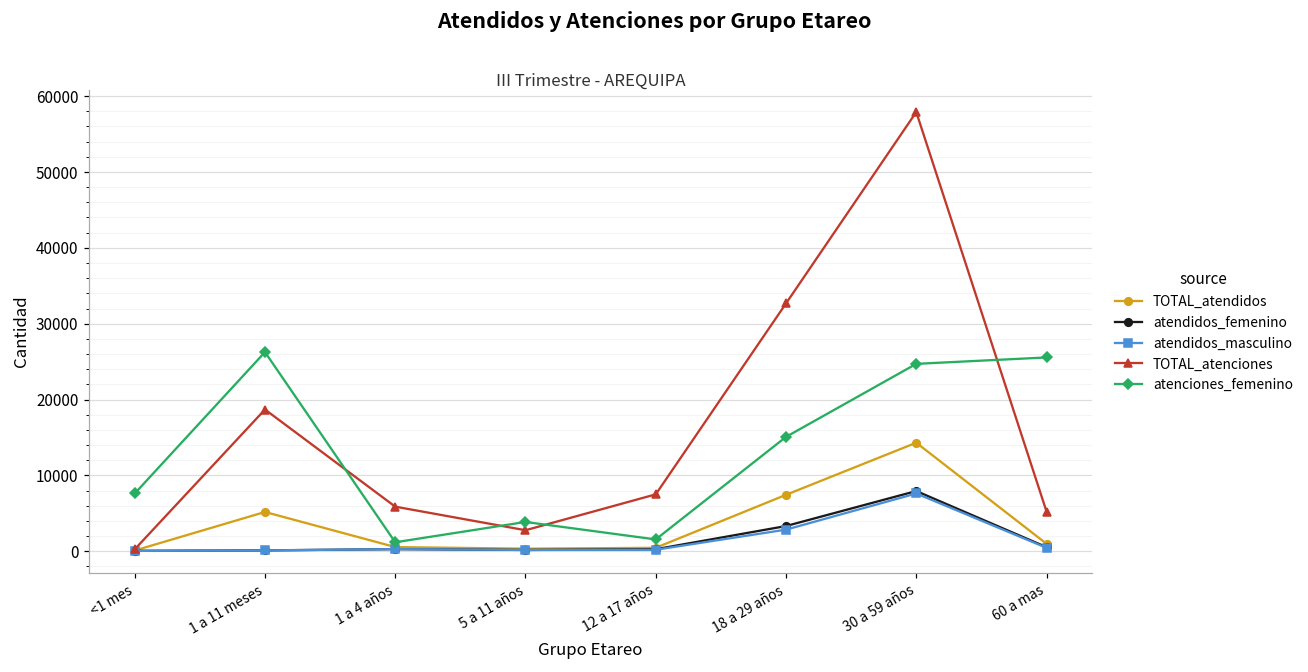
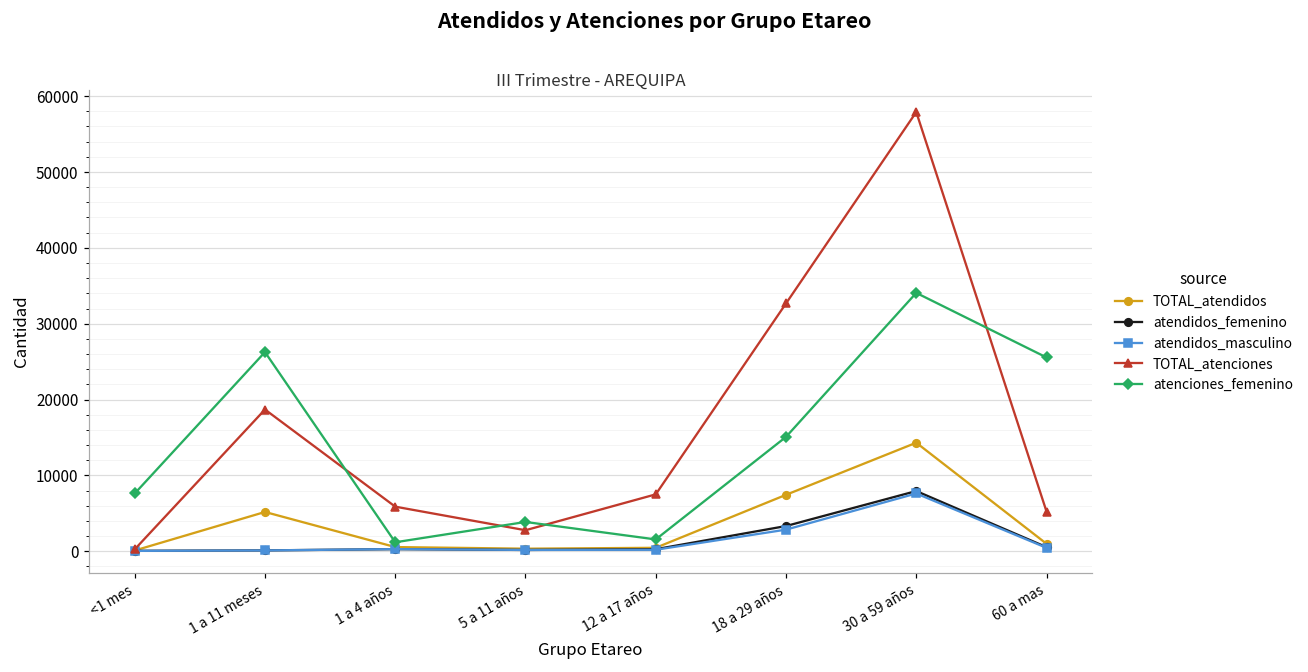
  {
    "TOTAL_atendidos": {
      "1 a 11 meses": 5000,
      "18 a 29 años": 7000,
      "30 a 59 años": 14000,
      "60 a mas": 1000
    },
    "atendidos_femenino": {
      "18 a 29 años": 3000
    },
    "atendidos_masculino": {
      "18 a 29 años": 3000
    },
    "TOTAL_atenciones": {
      "1 a 11 meses": 19000,
      "1 a 4 años": 6000,
      "5 a 11 años": 3000,
      "12 a 17 años": 7000,
      "18 a 29 años": 33000,
      "30 a 59 años": 58000,
      "60 a mas": 5000
    },
    "atenciones_femenino": {
      "<1 mes": 8000,
      "1 a 11 meses": 26000,
      "1 a 4 años": 1000,
      "5 a 11 años": 4000,
      "12 a 17 años": 2000,
      "18 a 29 años": 15000,
-     "30 a 59 años": 25000,
+     "30 a 59 años": 34000,
      "60 a mas": 26000
    }
  }
